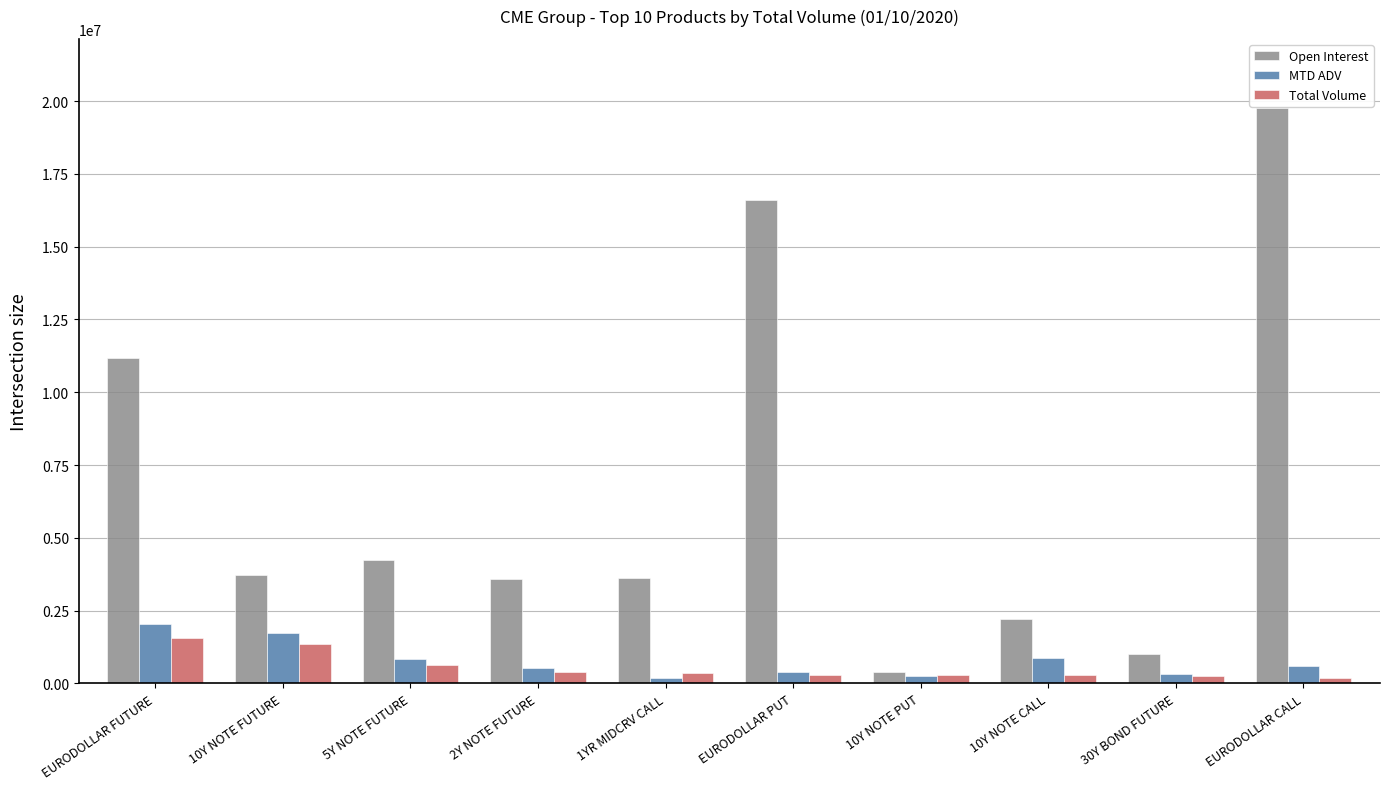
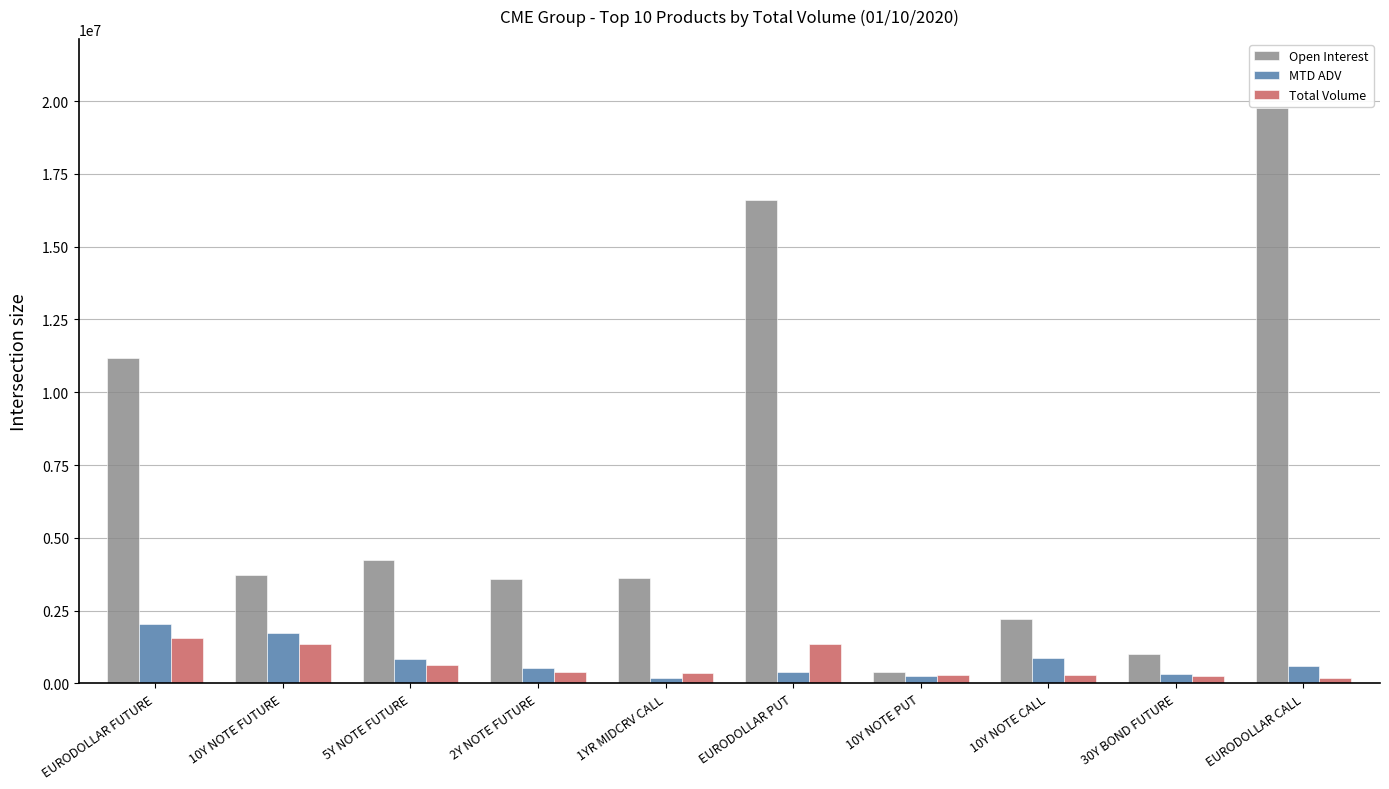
  {
    "Open Interest": {
      "EURODOLLAR FUTURE": 11200000,
      "10Y NOTE FUTURE": 3700000,
      "5Y NOTE FUTURE": 4300000,
      "2Y NOTE FUTURE": 3600000,
      "1YR MIDCRV CALL": 3600000,
      "EURODOLLAR PUT": 16600000,
      "10Y NOTE PUT": 400000,
      "10Y NOTE CALL": 2200000,
      "30Y BOND FUTURE": 1000000,
      "EURODOLLAR CALL": 19800000
    },
    "MTD ADV": {
      "EURODOLLAR FUTURE": 2000000,
      "10Y NOTE FUTURE": 1700000,
      "5Y NOTE FUTURE": 800000,
      "2Y NOTE FUTURE": 500000,
      "1YR MIDCRV CALL": 200000,
      "EURODOLLAR PUT": 400000,
      "10Y NOTE PUT": 200000,
      "10Y NOTE CALL": 900000,
      "30Y BOND FUTURE": 300000,
      "EURODOLLAR CALL": 600000
    },
    "Total Volume": {
      "EURODOLLAR FUTURE": 1600000,
      "10Y NOTE FUTURE": 1400000,
      "5Y NOTE FUTURE": 600000,
      "2Y NOTE FUTURE": 400000,
      "1YR MIDCRV CALL": 400000,
-     "EURODOLLAR PUT": 300000,
+     "EURODOLLAR PUT": 1400000,
      "10Y NOTE PUT": 300000,
      "10Y NOTE CALL": 300000,
      "30Y BOND FUTURE": 300000,
      "EURODOLLAR CALL": 200000
    }
  }
